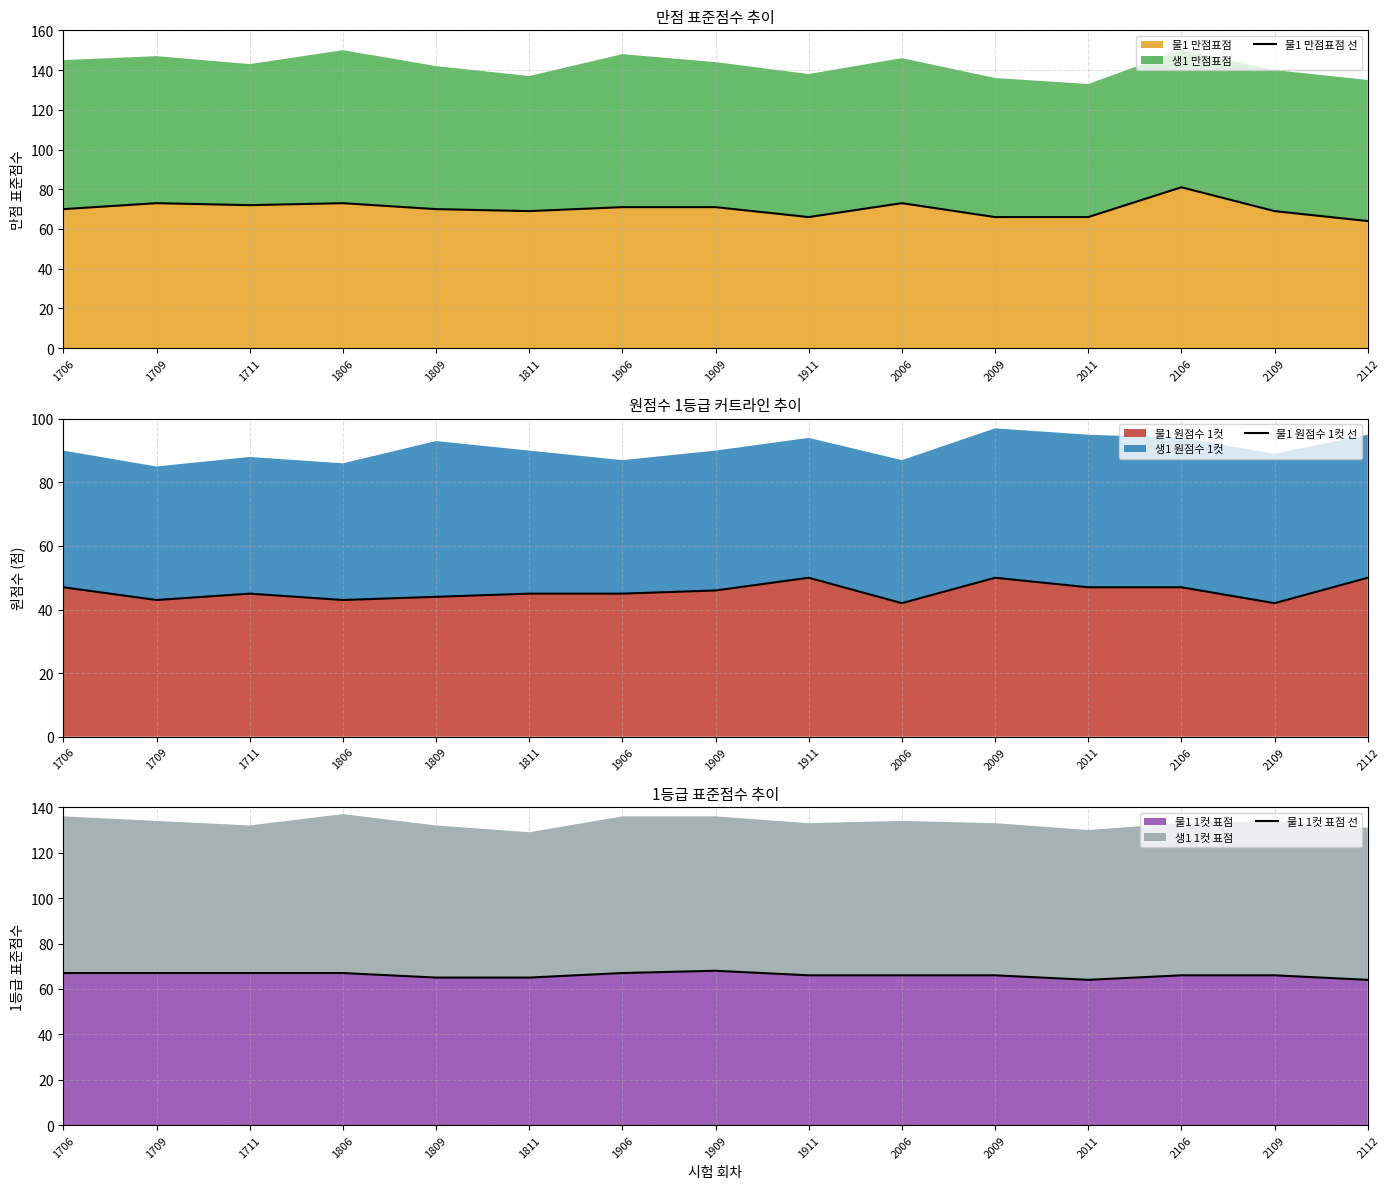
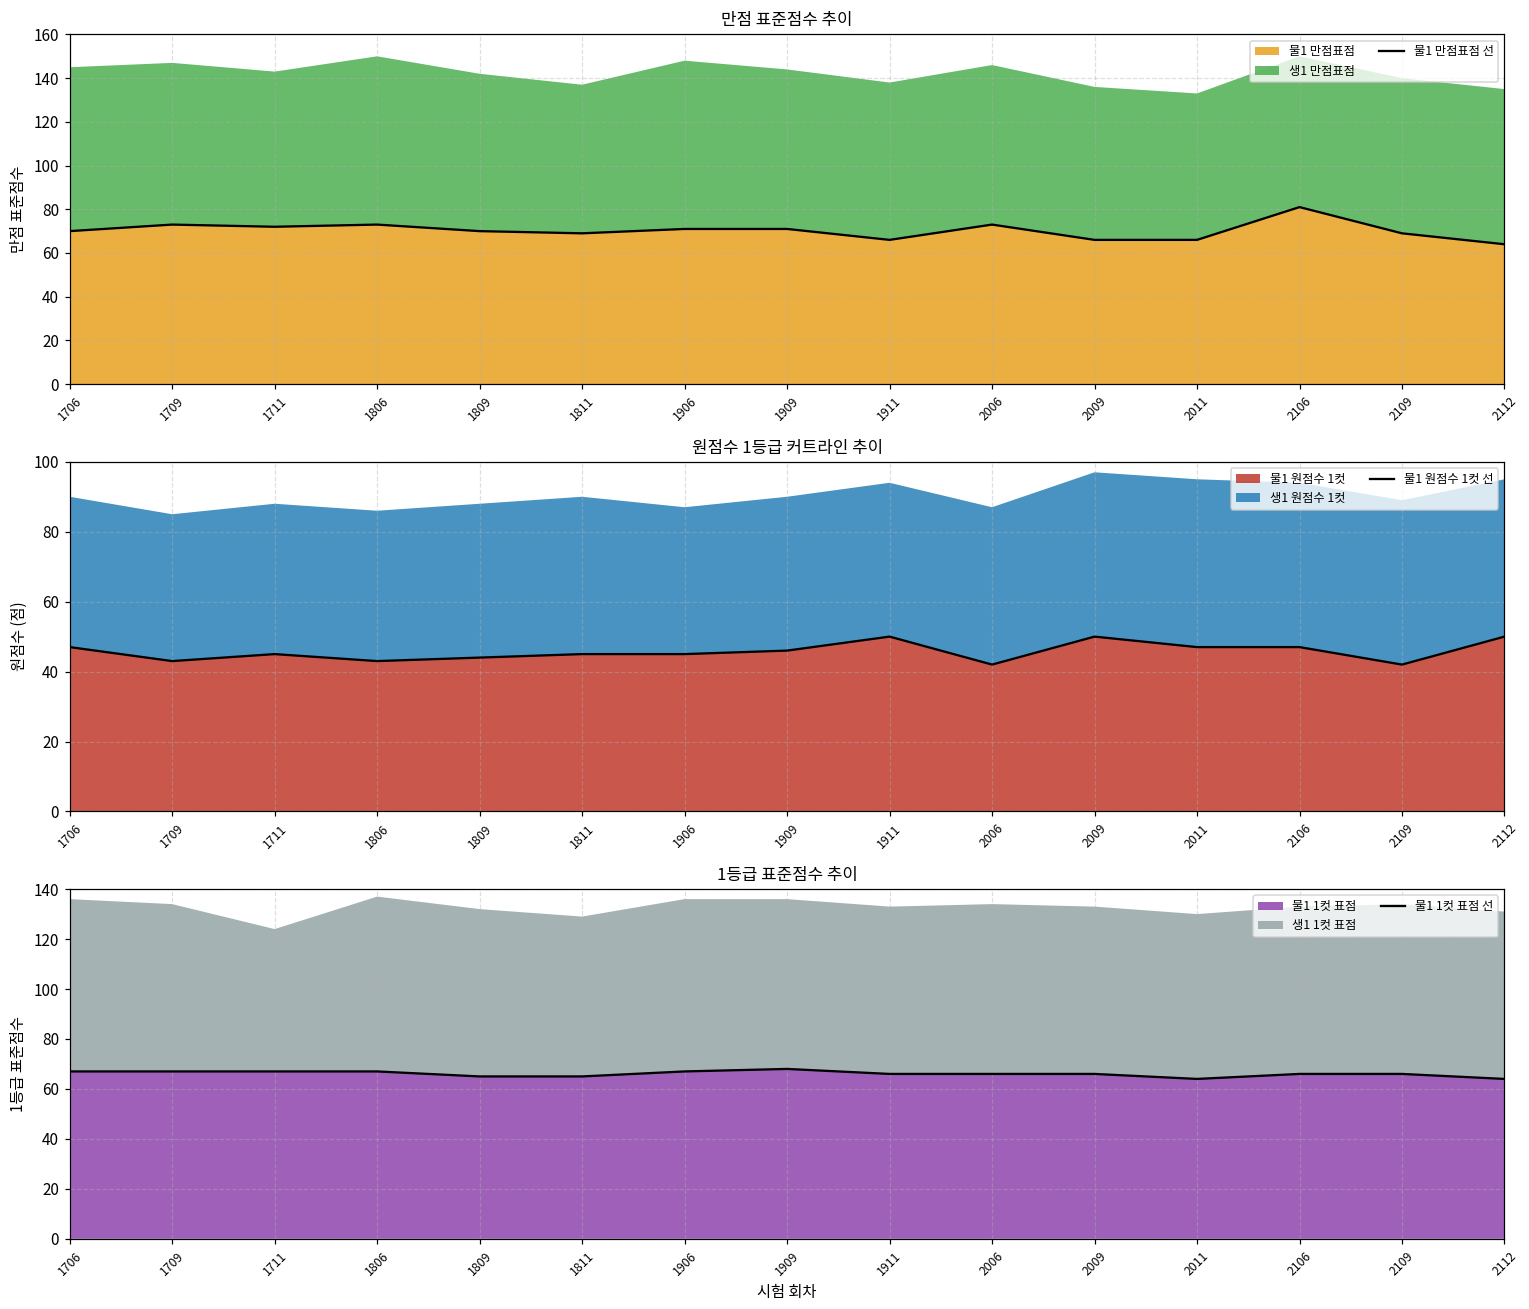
  {
    "만점 표준점수 추이": {
      "물1 만점표점": {
        "1706": 70,
        "1709": 73,
        "1711": 72,
        "1806": 73,
        "1809": 70,
        "1811": 69,
        "1906": 71,
        "1909": 71,
        "1911": 66,
        "2006": 73,
        "2009": 66,
        "2011": 66,
        "2106": 81,
        "2109": 69,
        "2112": 64
      },
      "생1 만점표점": {
        "1706": 75,
        "1709": 74,
        "1711": 71,
        "1806": 77,
        "1809": 72,
        "1811": 68,
        "1906": 77,
        "1909": 73,
        "1911": 72,
        "2006": 73,
        "2009": 70,
        "2011": 67,
        "2112": 71
      }
    },
    "원점수 1등급 커트라인 추이": {
      "물1 원점수 1컷": {
        "1706": 47,
        "1709": 43,
        "1711": 45,
        "1806": 43,
        "1809": 44,
        "1811": 45,
        "1906": 45,
        "1909": 46,
        "1911": 50,
        "2006": 42,
        "2009": 50,
        "2011": 47,
        "2106": 47,
        "2109": 42,
        "2112": 50
      },
      "생1 원점수 1컷": {
        "1706": 43,
        "1709": 42,
        "1711": 43,
        "1806": 43,
-       "1809": 49,
+       "1809": 44,
        "1811": 45,
        "1906": 42,
        "1909": 44,
        "1911": 44,
        "2006": 45,
        "2009": 47,
        "2011": 48,
        "2112": 45
      }
    },
    "1등급 표준점수 추이": {
      "물1 1컷 표점": {
        "1706": 67,
        "1709": 67,
        "1711": 67,
        "1806": 67,
        "1809": 65,
        "1811": 65,
        "1906": 67,
        "1909": 68,
        "1911": 66,
        "2006": 66,
        "2009": 66,
        "2011": 64,
        "2106": 66,
        "2109": 66,
        "2112": 64
      },
      "생1 1컷 표점": {
        "1706": 69,
        "1709": 67,
-       "1711": 65,
+       "1711": 57,
        "1806": 70,
        "1809": 67,
        "1811": 64,
        "1906": 69,
        "1909": 68,
        "1911": 67,
        "2006": 68,
        "2009": 67,
        "2011": 66,
        "2112": 67
      }
    }
  }
